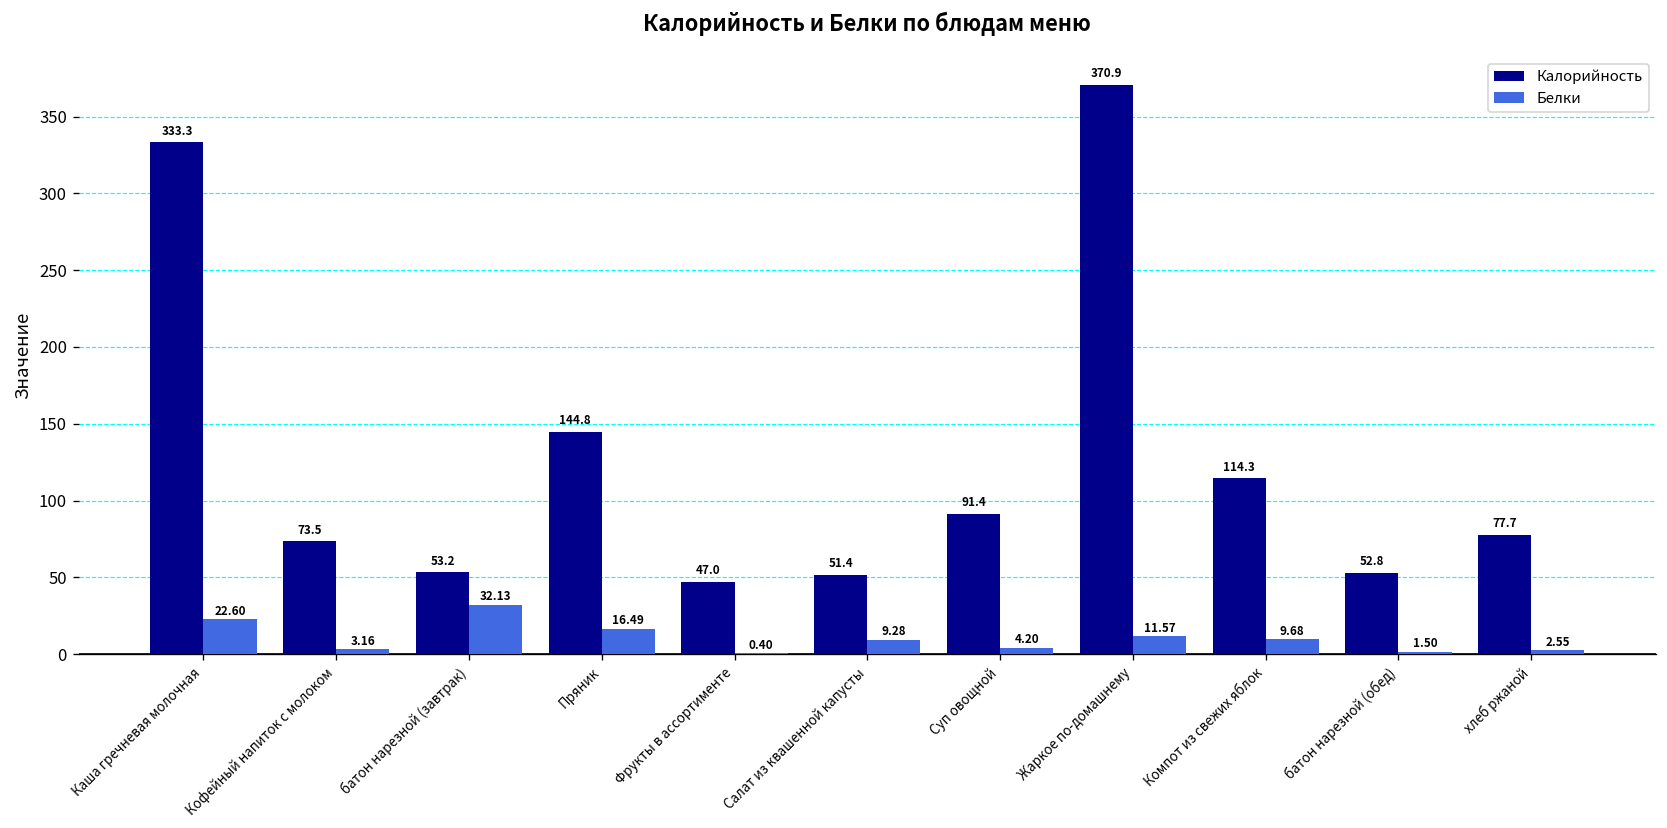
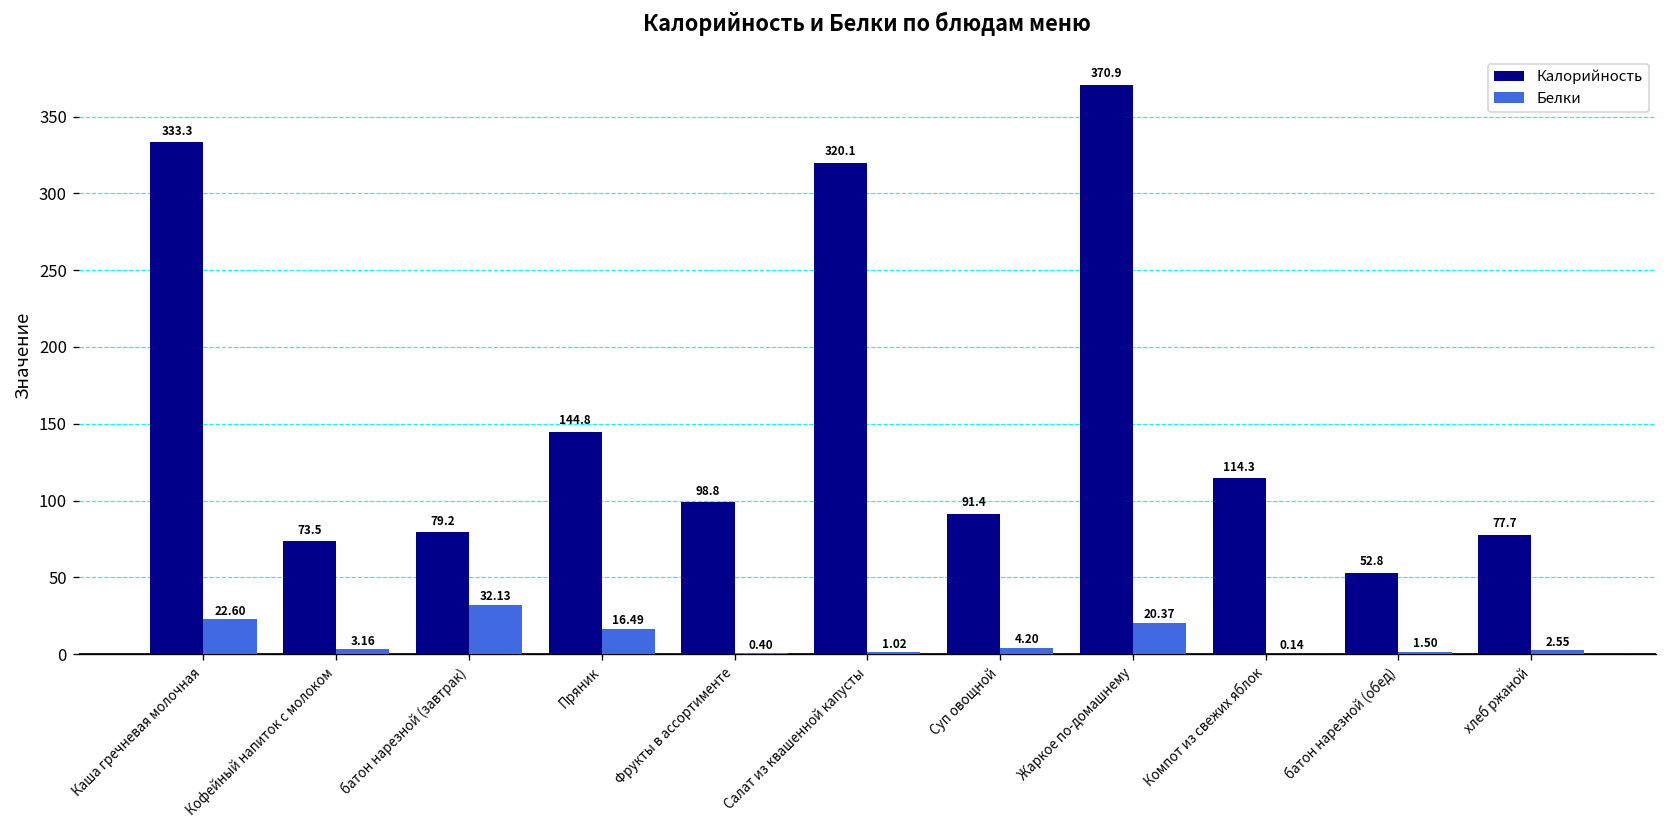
  {
    "Калорийность": {
      "Каша гречневая молочная": 333.3,
      "Кофейный напиток с молоком": 73.5,
-     "батон нарезной (завтрак)": 53.2,
+     "батон нарезной (завтрак)": 79.2,
      "Пряник": 144.8,
-     "Фрукты в ассортименте": 47.0,
-     "Салат из квашенной капусты": 51.4,
+     "Фрукты в ассортименте": 98.8,
+     "Салат из квашенной капусты": 320.1,
      "Суп овощной": 91.4,
      "Жаркое по-домашнему": 370.9,
      "Компот из свежих яблок": 114.3,
      "батон нарезной (обед)": 52.8,
      "хлеб ржаной": 77.7
    },
    "Белки": {
      "Каша гречневая молочная": 22.60,
      "Кофейный напиток с молоком": 3.16,
      "батон нарезной (завтрак)": 32.13,
      "Пряник": 16.49,
      "Фрукты в ассортименте": 0.40,
-     "Салат из квашенной капусты": 9.28,
+     "Салат из квашенной капусты": 1.02,
      "Суп овощной": 4.20,
-     "Жаркое по-домашнему": 11.57,
-     "Компот из свежих яблок": 9.68,
+     "Жаркое по-домашнему": 20.37,
+     "Компот из свежих яблок": 0.14,
      "батон нарезной (обед)": 1.50,
      "хлеб ржаной": 2.55
    }
  }
